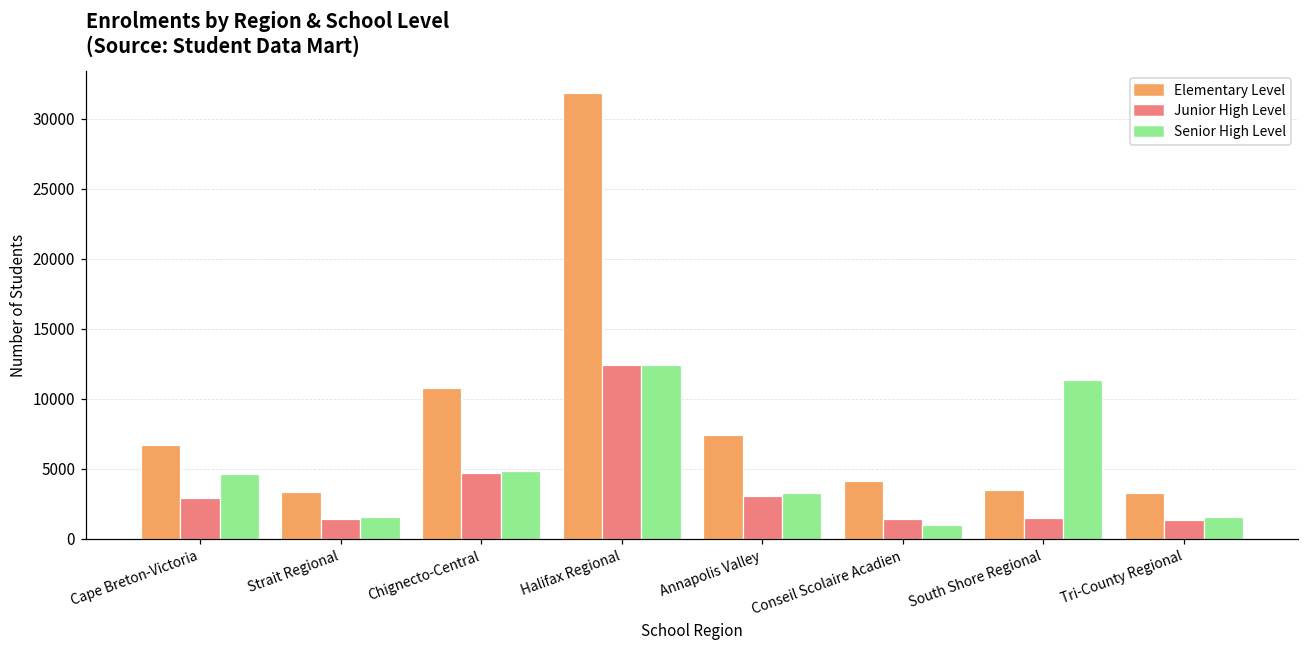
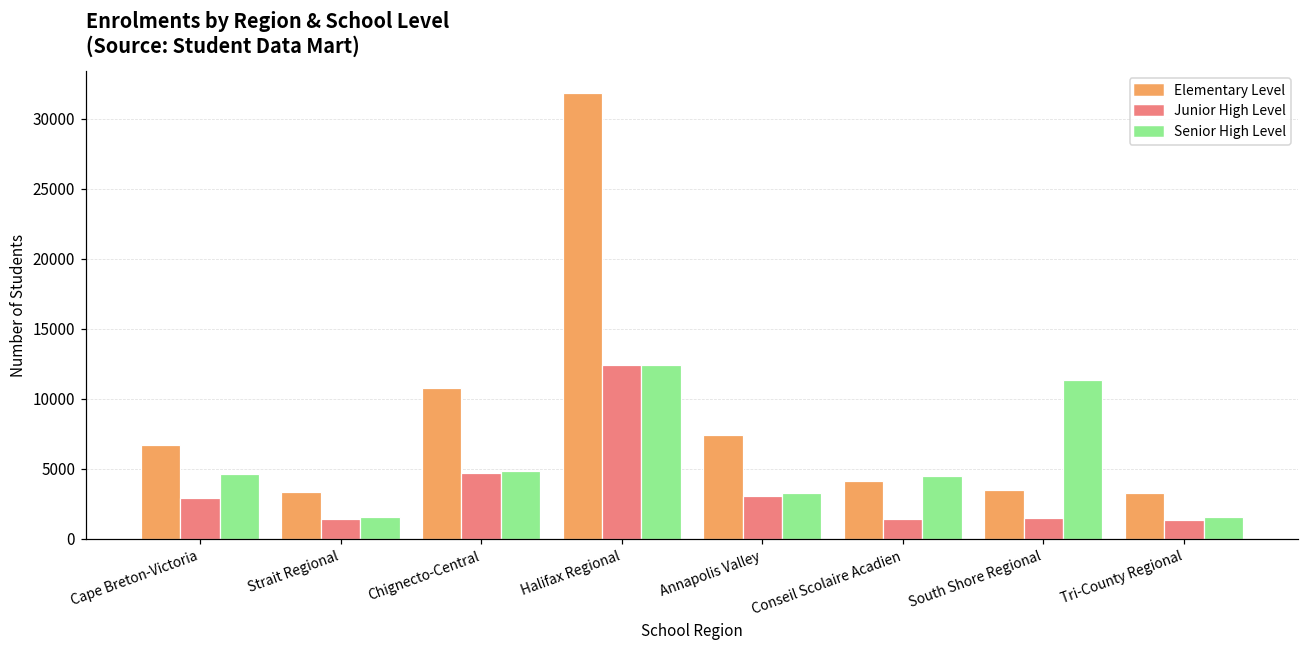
  {
    "Senior High Level": {
      "Cape Breton-Victoria": 4700,
      "Strait Regional": 1600,
      "Chignecto-Central": 4900,
      "Halifax Regional": 12400,
      "Annapolis Valley": 3200,
-     "Conseil Scolaire Acadien": 1000,
+     "Conseil Scolaire Acadien": 4500,
      "South Shore Regional": 11400,
      "Tri-County Regional": 1600
    }
  }
